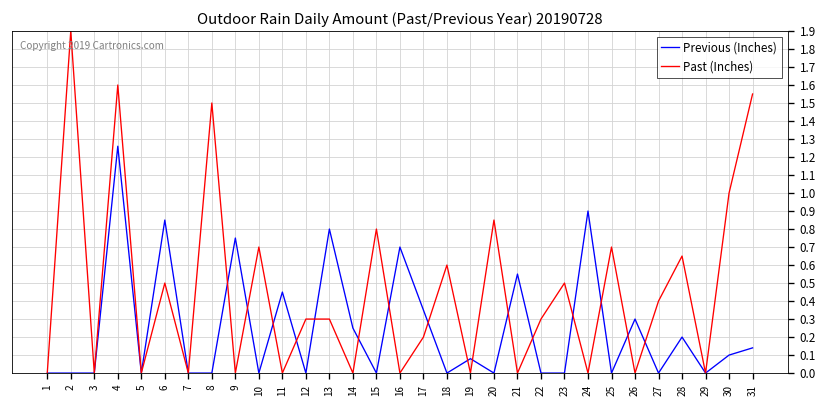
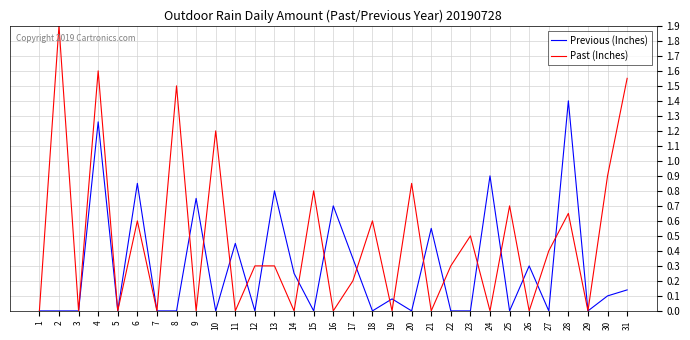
  {
    "Previous (Inches)": {
      "2": 0.0,
      "4": 1.26,
      "6": 0.85,
      "8": 0.0,
      "9": 0.75,
      "10": 0.0,
      "11": 0.45,
      "12": 0.0,
      "13": 0.8,
      "14": 0.25,
      "15": 0.0,
      "16": 0.7,
      "17": 0.35,
      "18": 0.0,
      "19": 0.08,
      "20": 0.0,
      "21": 0.55,
      "22": 0.0,
      "23": 0.0,
      "24": 0.9,
      "25": 0.0,
      "26": 0.3,
      "27": 0.0,
-     "28": 0.2,
+     "28": 1.4,
      "30": 0.1,
      "31": 0.14
    },
    "Past (Inches)": {
      "4": 1.6,
-     "6": 0.5,
+     "6": 0.6,
      "8": 1.5,
      "9": 0.0,
-     "10": 0.7,
+     "10": 1.2,
      "11": 0.0,
      "12": 0.3,
      "13": 0.3,
      "14": 0.0,
      "15": 0.8,
      "16": 0.0,
      "17": 0.2,
      "18": 0.6,
      "19": 0.0,
      "20": 0.85,
      "21": 0.0,
      "22": 0.3,
      "23": 0.5,
      "24": 0.0,
      "25": 0.7,
      "26": 0.0,
      "27": 0.4,
      "28": 0.65,
-     "30": 1.0,
+     "30": 0.9,
      "31": 1.55
    }
  }
